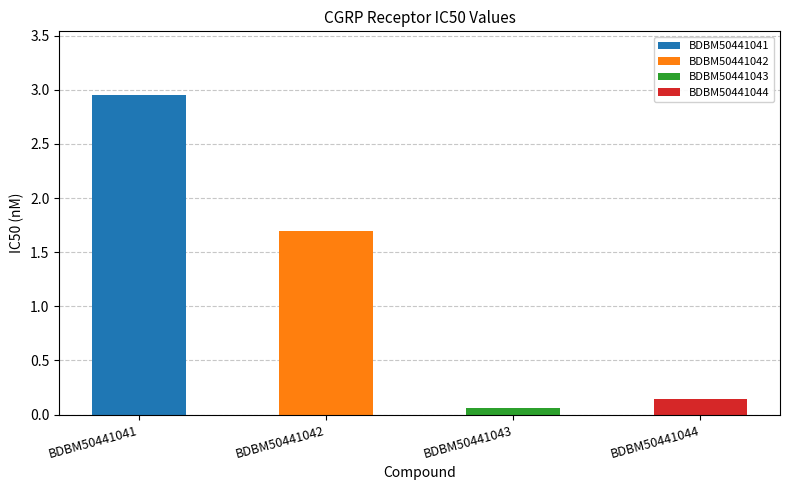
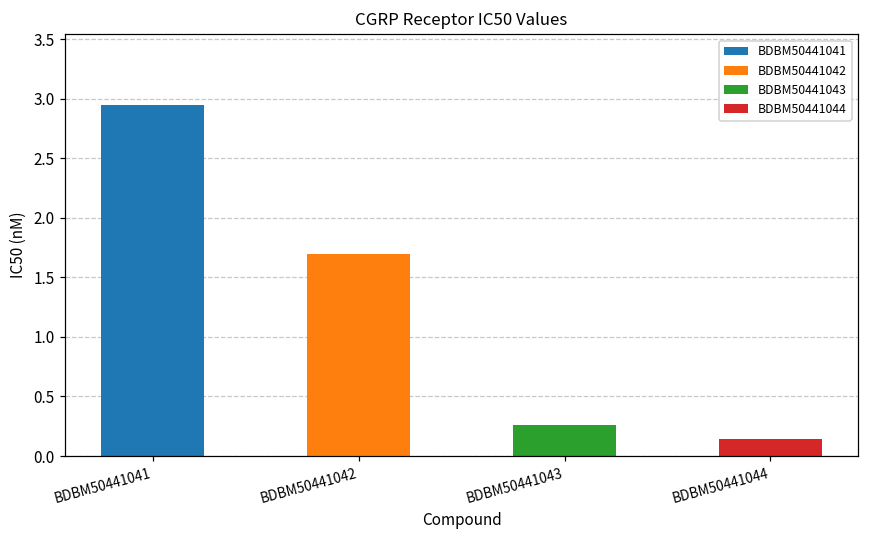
  {
    "BDBM50441041": 2.95,
    "BDBM50441042": 1.70,
-   "BDBM50441043": 0.06,
+   "BDBM50441043": 0.26,
    "BDBM50441044": 0.14
  }
